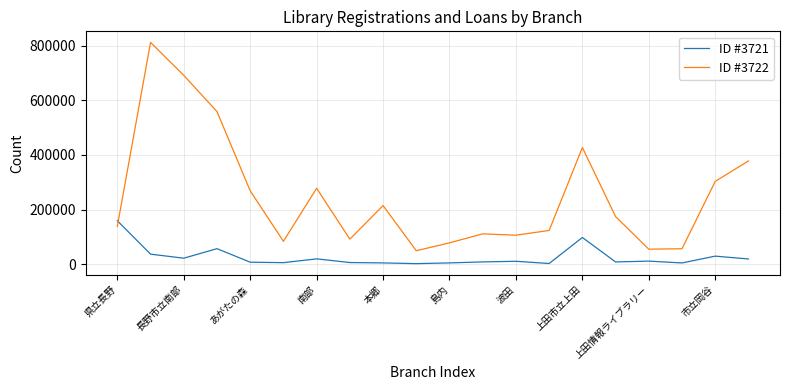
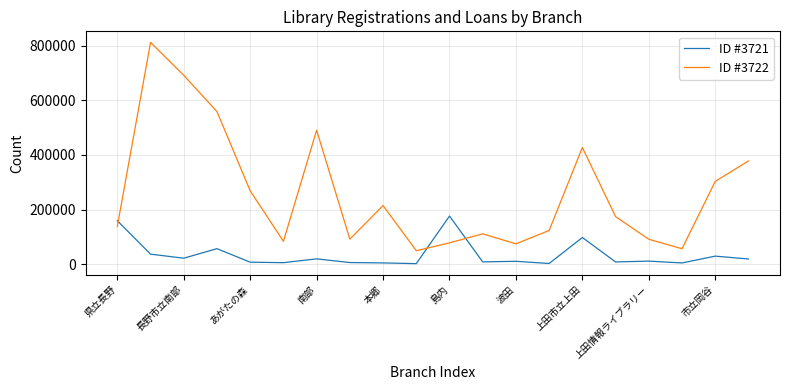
  {
    "ID #3721": {
      "県立長野": 160000,
      "長野市立南部": 20000,
      "あがたの森": 10000,
      "南部": 20000,
      "本郷": 0,
-     "島内": 0,
+     "島内": 180000,
      "波田": 10000,
      "上田市立上田": 100000,
      "上田情報ライブラリー": 10000,
      "市立岡谷": 30000
    },
    "ID #3722": {
      "県立長野": 140000,
      "長野市立南部": 690000,
      "あがたの森": 270000,
-     "南部": 280000,
+     "南部": 490000,
      "本郷": 210000,
      "島内": 80000,
-     "波田": 110000,
+     "波田": 70000,
      "上田市立上田": 430000,
-     "上田情報ライブラリー": 50000,
+     "上田情報ライブラリー": 90000,
      "市立岡谷": 300000
    }
  }
